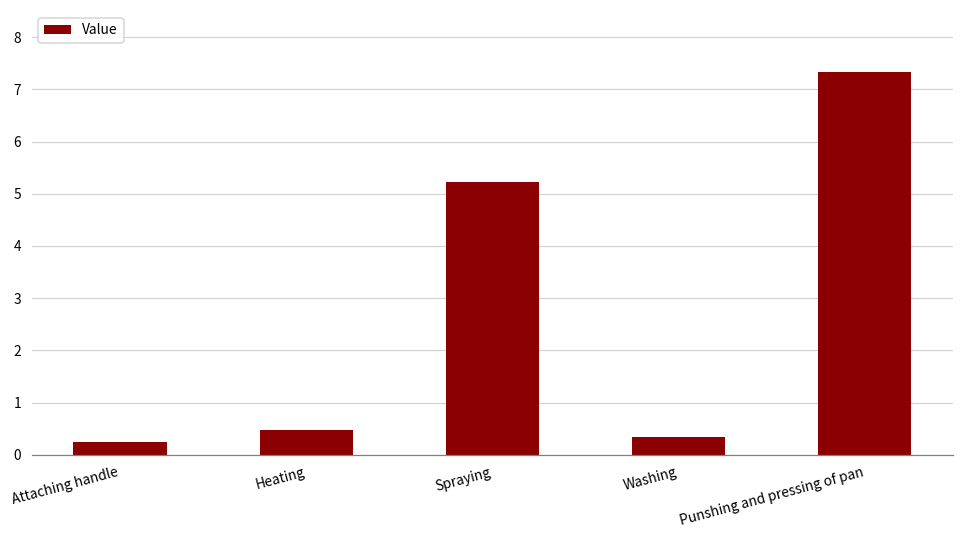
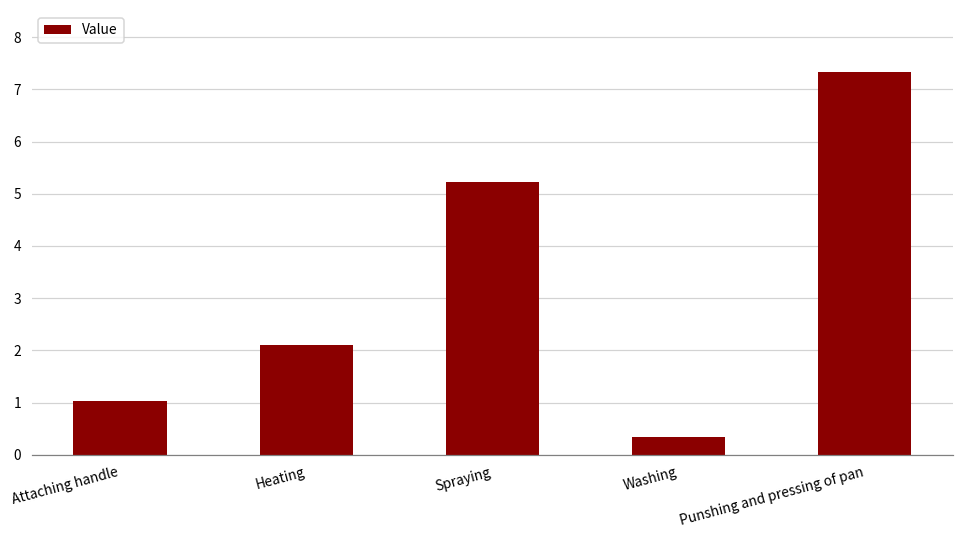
  {
-   "Attaching handle": 0.2,
-   "Heating": 0.5,
+   "Attaching handle": 1.0,
+   "Heating": 2.1,
    "Spraying": 5.2,
    "Washing": 0.3,
    "Punshing and pressing of pan": 7.3
  }
